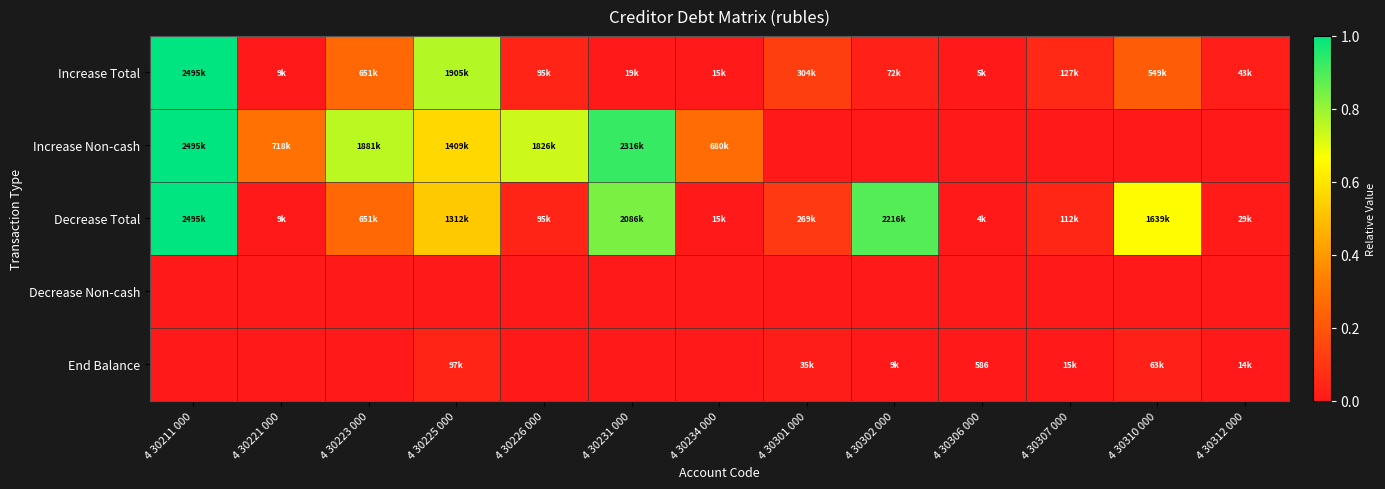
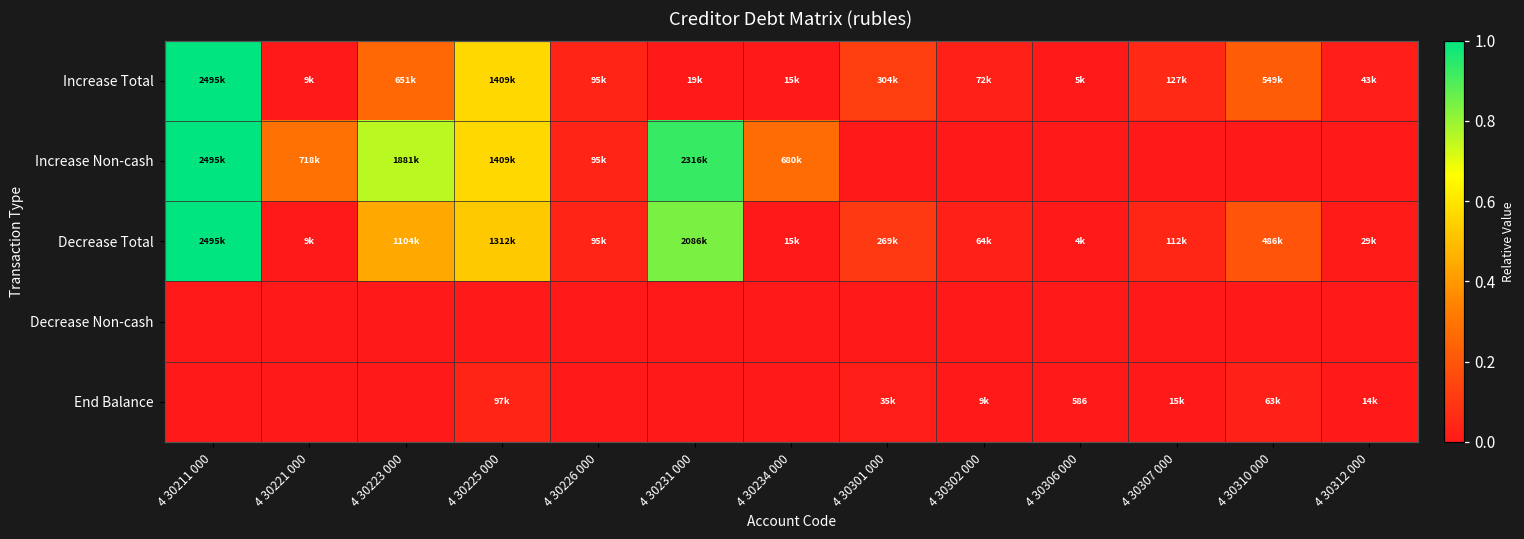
  {
    "Increase Total": {
      "4 30211 000": "2495k",
      "4 30221 000": "9k",
      "4 30223 000": "651k",
-     "4 30225 000": "1905k",
+     "4 30225 000": "1409k",
      "4 30226 000": "95k",
      "4 30231 000": "19k",
      "4 30234 000": "15k",
      "4 30301 000": "304k",
      "4 30302 000": "72k",
      "4 30306 000": "5k",
      "4 30307 000": "127k",
      "4 30310 000": "549k",
      "4 30312 000": "43k"
    },
    "Increase Non-cash": {
      "4 30211 000": "2495k",
      "4 30221 000": "718k",
      "4 30223 000": "1881k",
      "4 30225 000": "1409k",
-     "4 30226 000": "1826k",
+     "4 30226 000": "95k",
      "4 30231 000": "2316k",
      "4 30234 000": "680k"
    },
    "Decrease Total": {
      "4 30211 000": "2495k",
      "4 30221 000": "9k",
-     "4 30223 000": "651k",
+     "4 30223 000": "1104k",
      "4 30225 000": "1312k",
      "4 30226 000": "95k",
      "4 30231 000": "2086k",
      "4 30234 000": "15k",
      "4 30301 000": "269k",
-     "4 30302 000": "2216k",
+     "4 30302 000": "64k",
      "4 30306 000": "4k",
      "4 30307 000": "112k",
-     "4 30310 000": "1639k",
+     "4 30310 000": "486k",
      "4 30312 000": "29k"
    },
    "End Balance": {
      "4 30225 000": "97k",
      "4 30301 000": "35k",
      "4 30302 000": "9k",
      "4 30306 000": "586",
      "4 30307 000": "15k",
      "4 30310 000": "63k",
      "4 30312 000": "14k"
    }
  }
